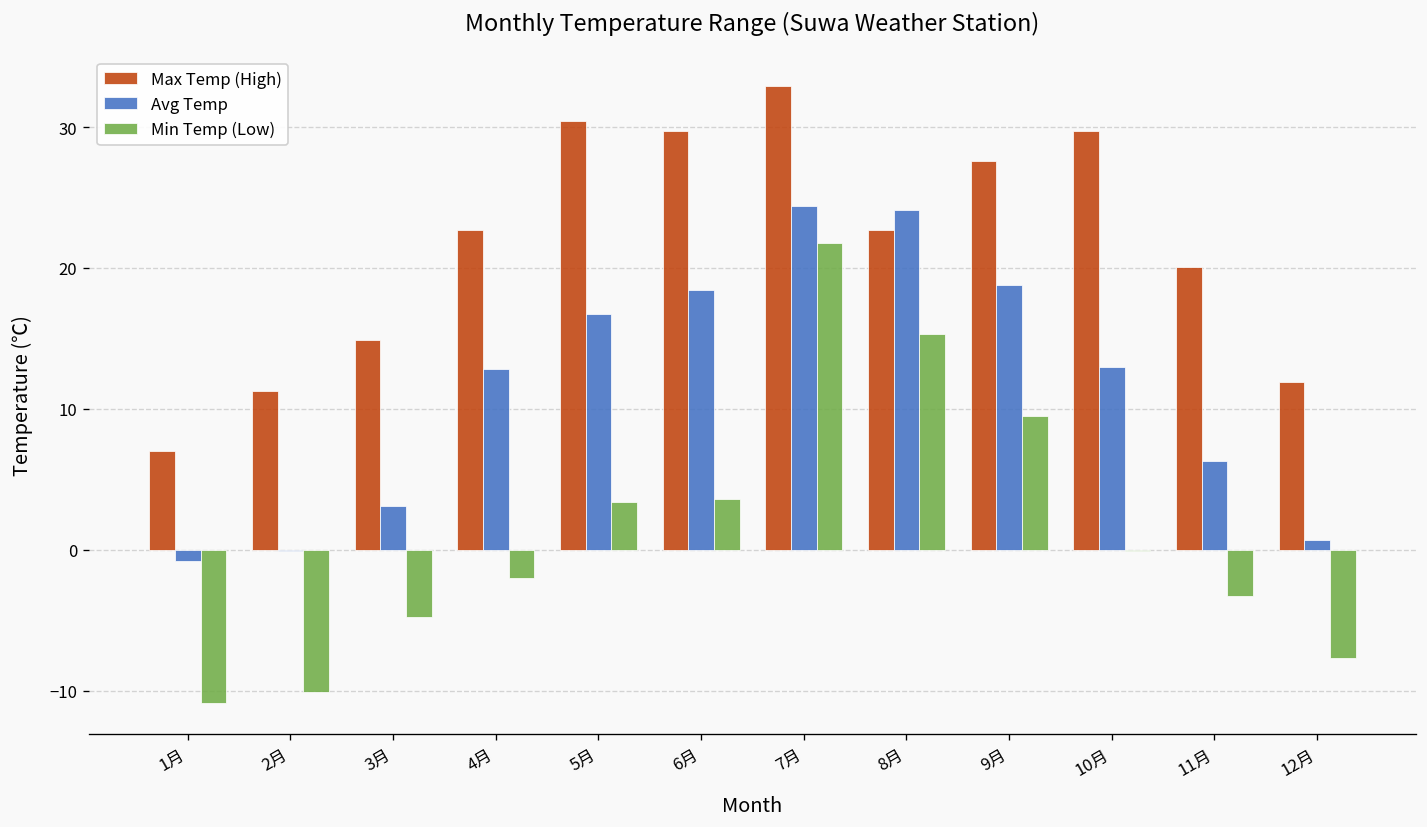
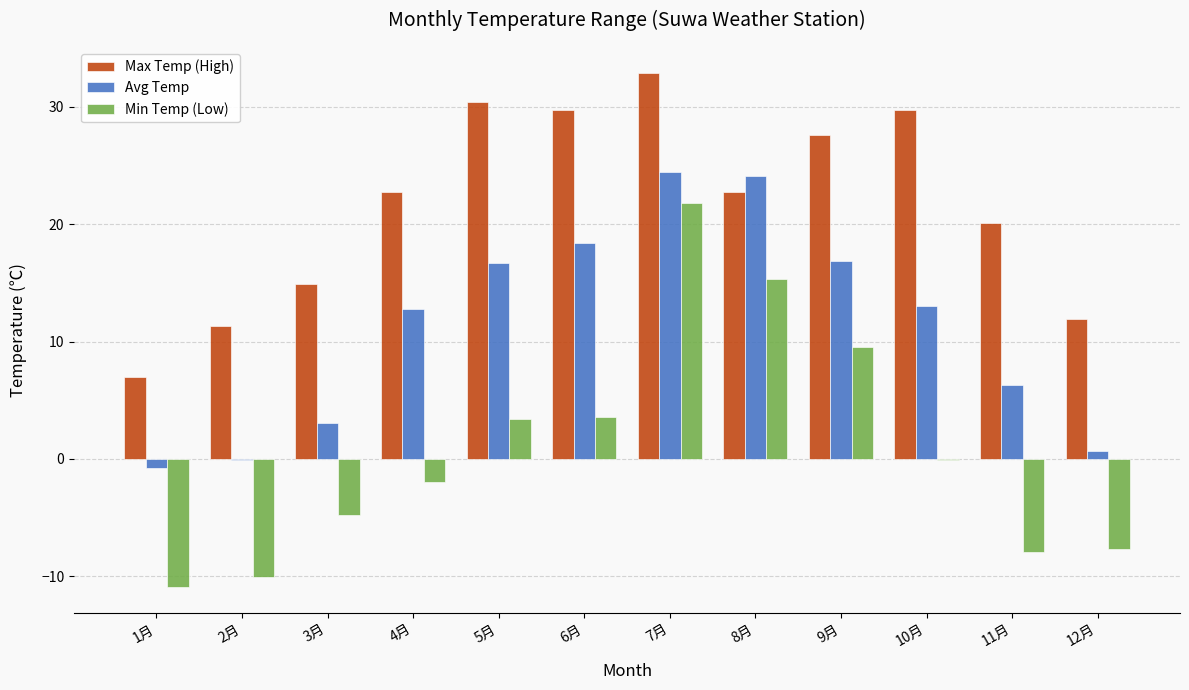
  {
    "Max Temp (High)": {
      "1月": 7.0,
      "2月": 11.3,
      "3月": 14.9,
      "4月": 22.7,
      "5月": 30.4,
      "6月": 29.7,
      "7月": 32.9,
      "8月": 22.7,
      "9月": 27.6,
      "10月": 29.7,
      "11月": 20.1,
      "12月": 11.9
    },
    "Avg Temp": {
      "1月": -0.8,
      "3月": 3.1,
      "4月": 12.8,
      "5月": 16.7,
      "6月": 18.4,
      "7月": 24.4,
      "8月": 24.1,
-     "9月": 18.8,
+     "9月": 16.9,
      "10月": 13.0,
      "11月": 6.3,
      "12月": 0.7
    },
    "Min Temp (Low)": {
      "1月": -10.9,
      "2月": -10.1,
      "3月": -4.8,
      "4月": -2.0,
      "5月": 3.4,
      "6月": 3.6,
      "7月": 21.8,
      "8月": 15.3,
      "9月": 9.5,
-     "11月": -3.3,
+     "11月": -7.9,
      "12月": -7.7
    }
  }
